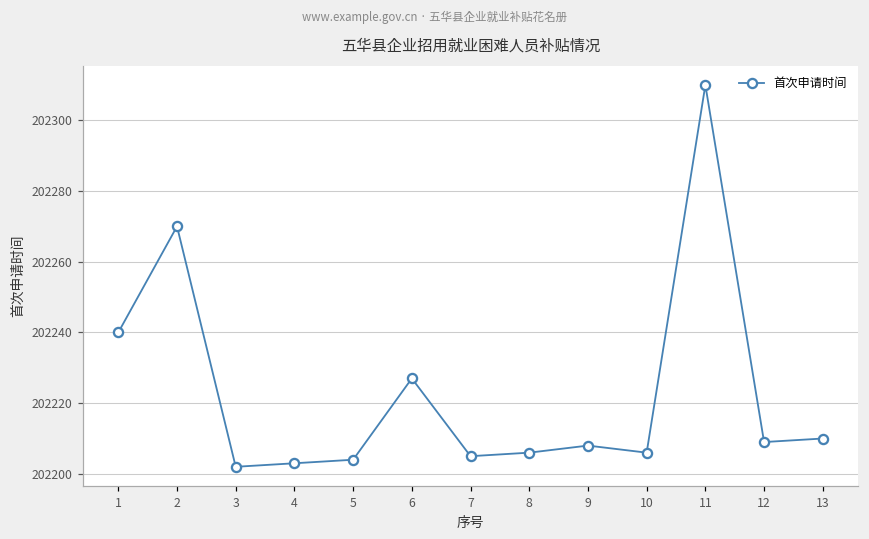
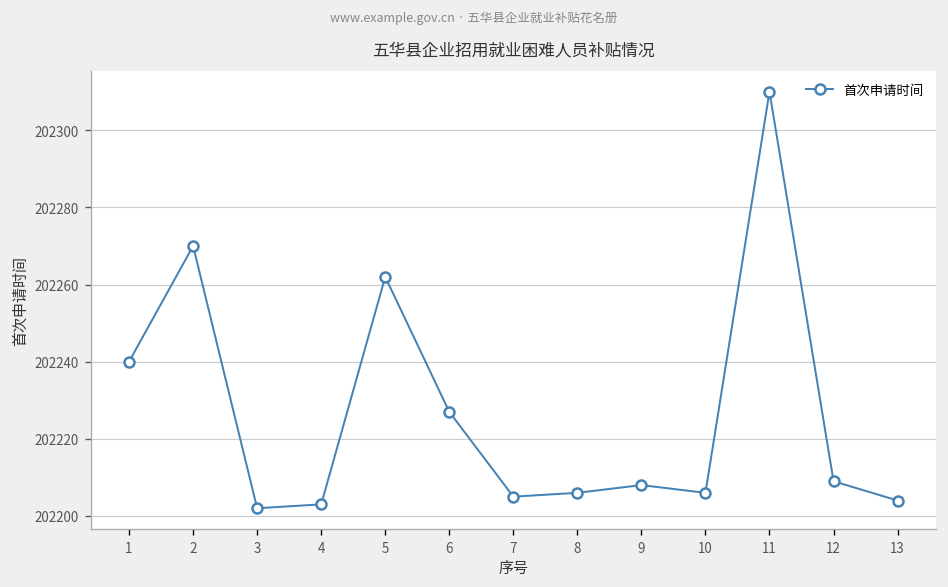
  {
    "1": 202240,
    "2": 202270,
    "3": 202202,
    "4": 202203,
-   "5": 202204,
+   "5": 202262,
    "6": 202227,
    "7": 202205,
    "8": 202206,
    "9": 202208,
    "10": 202206,
    "11": 202310,
    "12": 202209,
-   "13": 202210
+   "13": 202204
  }
